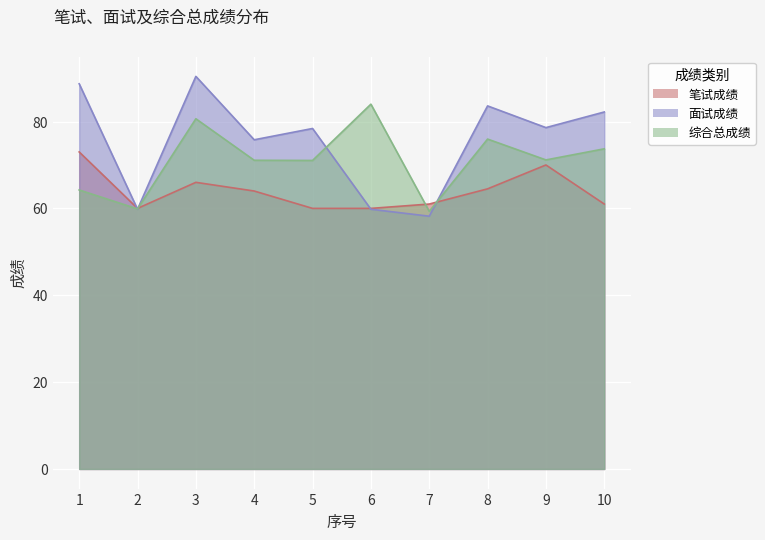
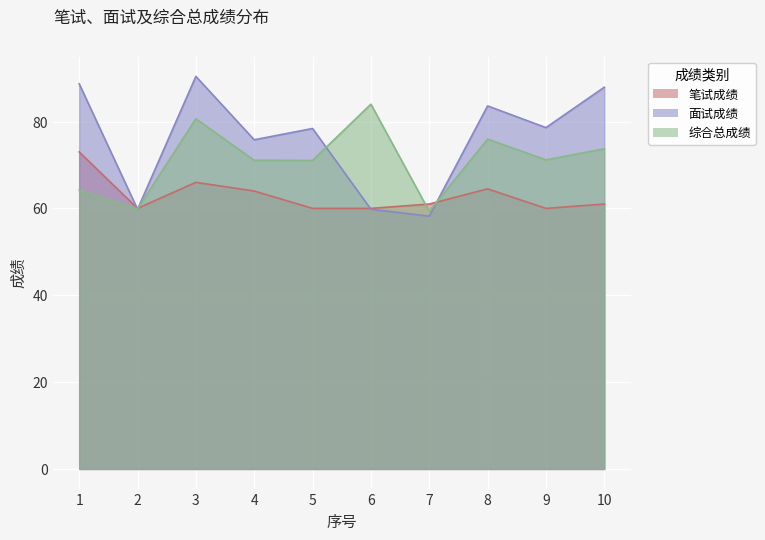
  {
    "笔试成绩": {
      "1": 73,
      "3": 66,
      "4": 64,
      "5": 60,
      "7": 61,
      "8": 65,
-     "9": 70,
+     "9": 60,
      "10": 61
    },
    "面试成绩": {
      "1": 89,
      "3": 90,
      "4": 76,
      "5": 78,
      "7": 58,
      "8": 84,
      "9": 79,
-     "10": 82
+     "10": 88
    },
    "综合总成绩": {
      "1": 64,
      "3": 81,
      "4": 71,
      "5": 71,
      "6": 84,
      "7": 59,
      "8": 76,
      "9": 71,
      "10": 74
    }
  }
